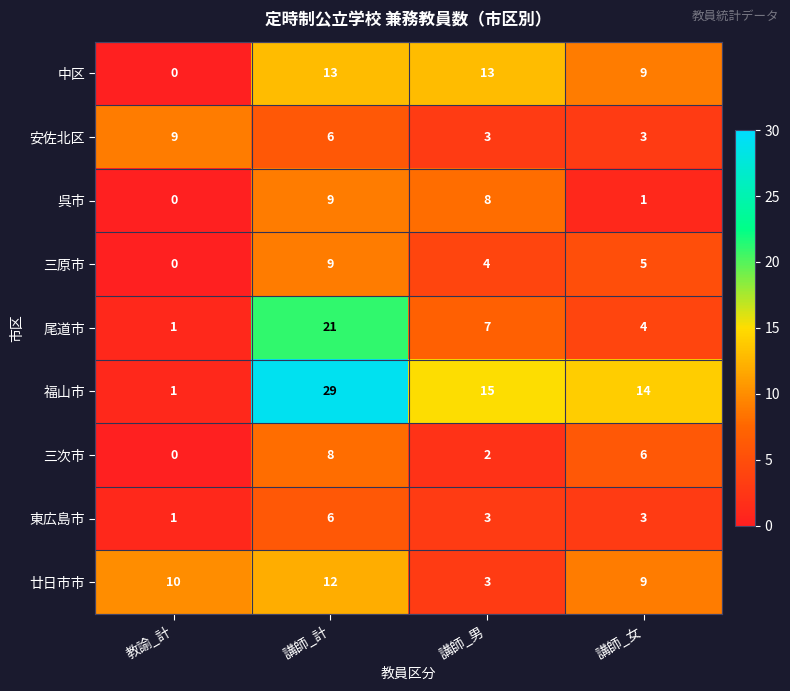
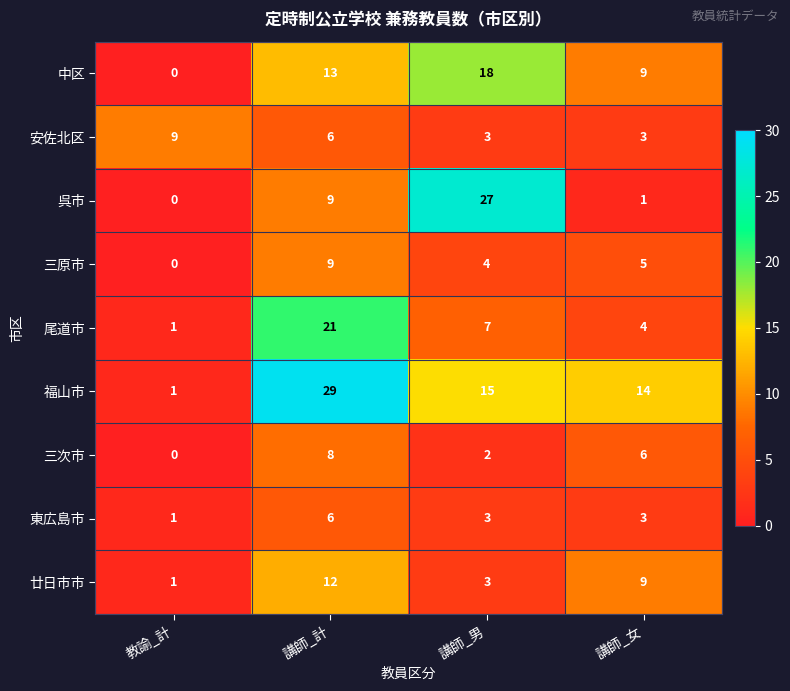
  {
    "中区": {
      "教諭_計": 0,
      "講師_計": 13,
-     "講師_男": 13,
+     "講師_男": 18,
      "講師_女": 9
    },
    "安佐北区": {
      "教諭_計": 9,
      "講師_計": 6,
      "講師_男": 3,
      "講師_女": 3
    },
    "呉市": {
      "教諭_計": 0,
      "講師_計": 9,
-     "講師_男": 8,
+     "講師_男": 27,
      "講師_女": 1
    },
    "三原市": {
      "教諭_計": 0,
      "講師_計": 9,
      "講師_男": 4,
      "講師_女": 5
    },
    "尾道市": {
      "教諭_計": 1,
      "講師_計": 21,
      "講師_男": 7,
      "講師_女": 4
    },
    "福山市": {
      "教諭_計": 1,
      "講師_計": 29,
      "講師_男": 15,
      "講師_女": 14
    },
    "三次市": {
      "教諭_計": 0,
      "講師_計": 8,
      "講師_男": 2,
      "講師_女": 6
    },
    "東広島市": {
      "教諭_計": 1,
      "講師_計": 6,
      "講師_男": 3,
      "講師_女": 3
    },
    "廿日市市": {
-     "教諭_計": 10,
+     "教諭_計": 1,
      "講師_計": 12,
      "講師_男": 3,
      "講師_女": 9
    }
  }
